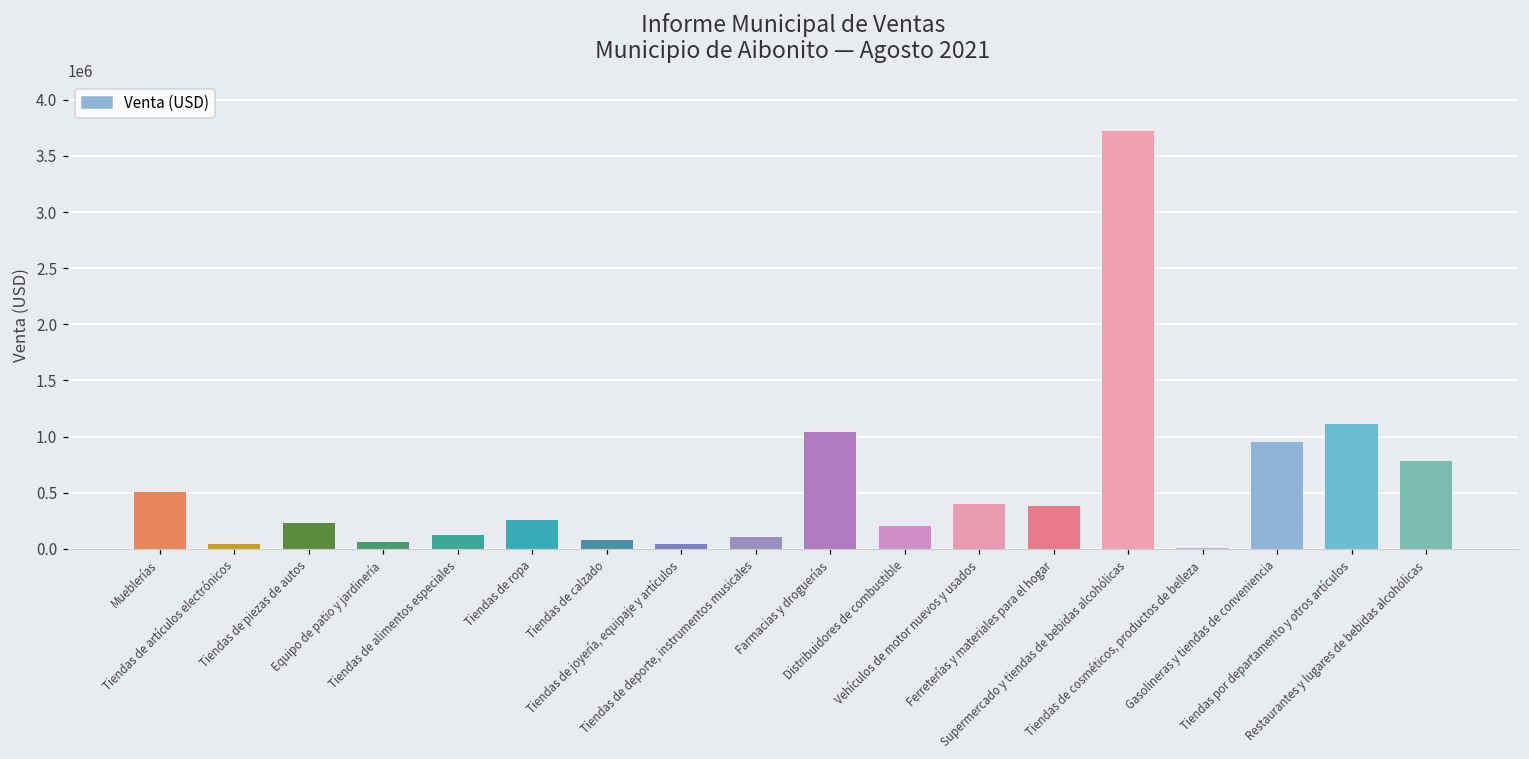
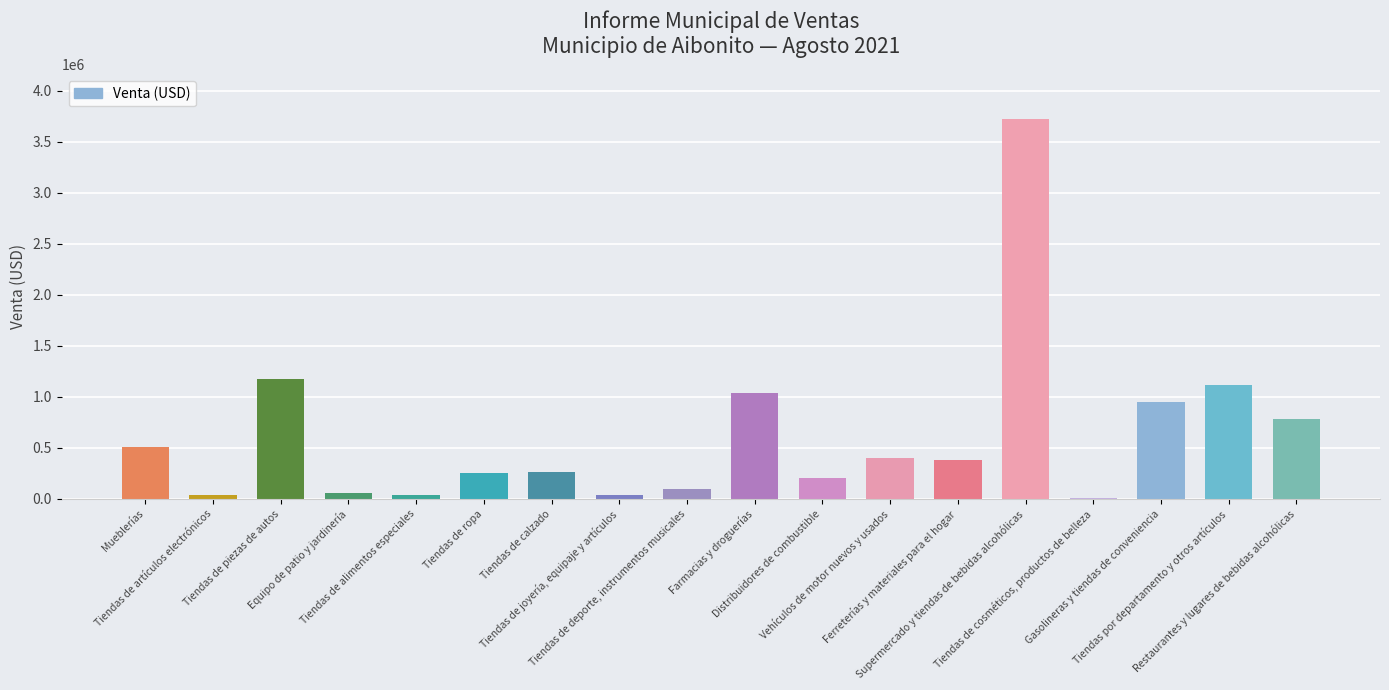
  {
    "Mueblerías": 510000,
    "Tiendas de artículos electrónicos": 40000,
-   "Tiendas de piezas de autos": 230000,
+   "Tiendas de piezas de autos": 1170000,
    "Equipo de patio y jardinería": 60000,
-   "Tiendas de alimentos especiales": 120000,
+   "Tiendas de alimentos especiales": 40000,
    "Tiendas de ropa": 260000,
-   "Tiendas de calzado": 70000,
+   "Tiendas de calzado": 260000,
    "Tiendas de joyería, equipaje y artículos": 40000,
    "Tiendas de deporte, instrumentos musicales": 100000,
    "Farmacias y droguerías": 1040000,
    "Distribuidores de combustible": 200000,
    "Vehículos de motor nuevos y usados": 400000,
    "Ferreterías y materiales para el hogar": 380000,
    "Supermercado y tiendas de bebidas alcohólicas": 3720000,
    "Gasolineras y tiendas de conveniencia": 950000,
    "Tiendas por departamento y otros artículos": 1110000,
    "Restaurantes y lugares de bebidas alcohólicas": 790000
  }
